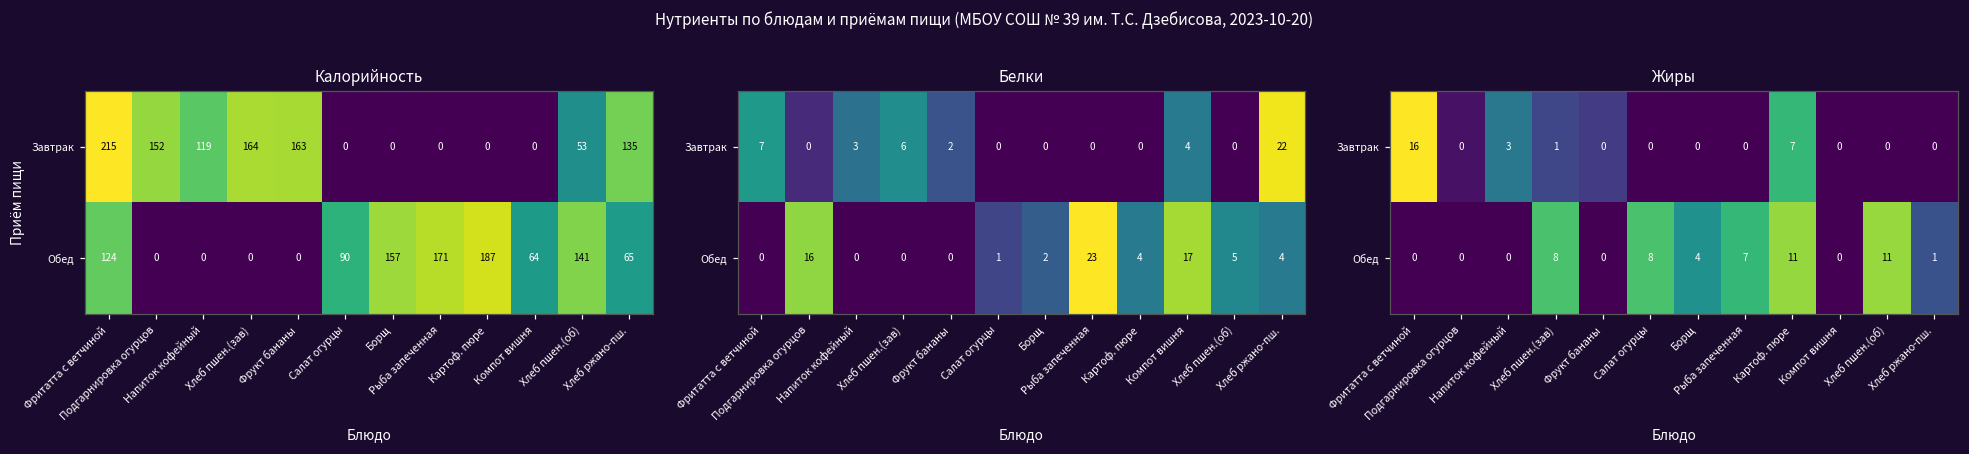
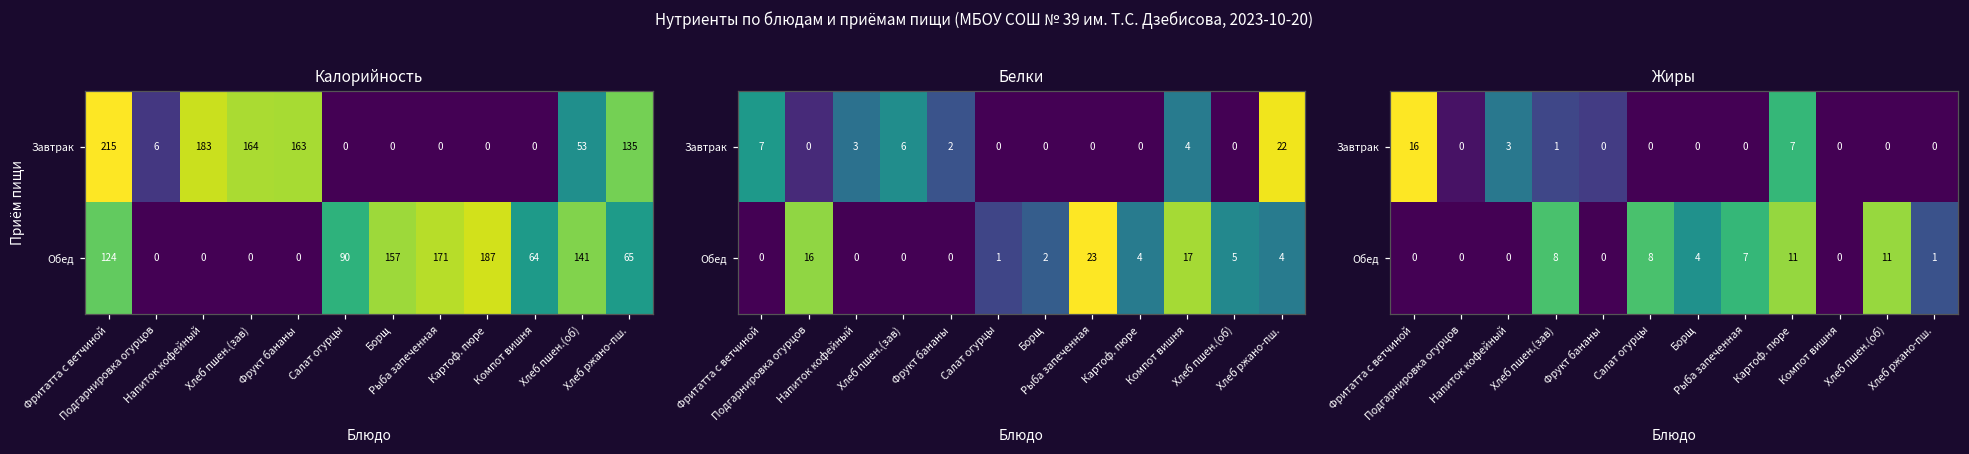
  {
    "Калорийность": {
      "Завтрак": {
        "Фритатта с ветчиной": 215,
-       "Подгарнировка огурцов": 152,
-       "Напиток кофейный": 119,
+       "Подгарнировка огурцов": 6,
+       "Напиток кофейный": 183,
        "Хлеб пшен.(зав)": 164,
        "Фрукт бананы": 163,
        "Салат огурцы": 0,
        "Борщ": 0,
        "Рыба запеченная": 0,
        "Картоф. пюре": 0,
        "Компот вишня": 0,
        "Хлеб пшен.(об)": 53,
        "Хлеб ржано-пш.": 135
      },
      "Обед": {
        "Фритатта с ветчиной": 124,
        "Подгарнировка огурцов": 0,
        "Напиток кофейный": 0,
        "Хлеб пшен.(зав)": 0,
        "Фрукт бананы": 0,
        "Салат огурцы": 90,
        "Борщ": 157,
        "Рыба запеченная": 171,
        "Картоф. пюре": 187,
        "Компот вишня": 64,
        "Хлеб пшен.(об)": 141,
        "Хлеб ржано-пш.": 65
      }
    },
    "Белки": {
      "Завтрак": {
        "Фритатта с ветчиной": 7,
        "Подгарнировка огурцов": 0,
        "Напиток кофейный": 3,
        "Хлеб пшен.(зав)": 6,
        "Фрукт бананы": 2,
        "Салат огурцы": 0,
        "Борщ": 0,
        "Рыба запеченная": 0,
        "Картоф. пюре": 0,
        "Компот вишня": 4,
        "Хлеб пшен.(об)": 0,
        "Хлеб ржано-пш.": 22
      },
      "Обед": {
        "Фритатта с ветчиной": 0,
        "Подгарнировка огурцов": 16,
        "Напиток кофейный": 0,
        "Хлеб пшен.(зав)": 0,
        "Фрукт бананы": 0,
        "Салат огурцы": 1,
        "Борщ": 2,
        "Рыба запеченная": 23,
        "Картоф. пюре": 4,
        "Компот вишня": 17,
        "Хлеб пшен.(об)": 5,
        "Хлеб ржано-пш.": 4
      }
    },
    "Жиры": {
      "Завтрак": {
        "Фритатта с ветчиной": 16,
        "Подгарнировка огурцов": 0,
        "Напиток кофейный": 3,
        "Хлеб пшен.(зав)": 1,
        "Фрукт бананы": 0,
        "Салат огурцы": 0,
        "Борщ": 0,
        "Рыба запеченная": 0,
        "Картоф. пюре": 7,
        "Компот вишня": 0,
        "Хлеб пшен.(об)": 0,
        "Хлеб ржано-пш.": 0
      },
      "Обед": {
        "Фритатта с ветчиной": 0,
        "Подгарнировка огурцов": 0,
        "Напиток кофейный": 0,
        "Хлеб пшен.(зав)": 8,
        "Фрукт бананы": 0,
        "Салат огурцы": 8,
        "Борщ": 4,
        "Рыба запеченная": 7,
        "Картоф. пюре": 11,
        "Компот вишня": 0,
        "Хлеб пшен.(об)": 11,
        "Хлеб ржано-пш.": 1
      }
    }
  }
